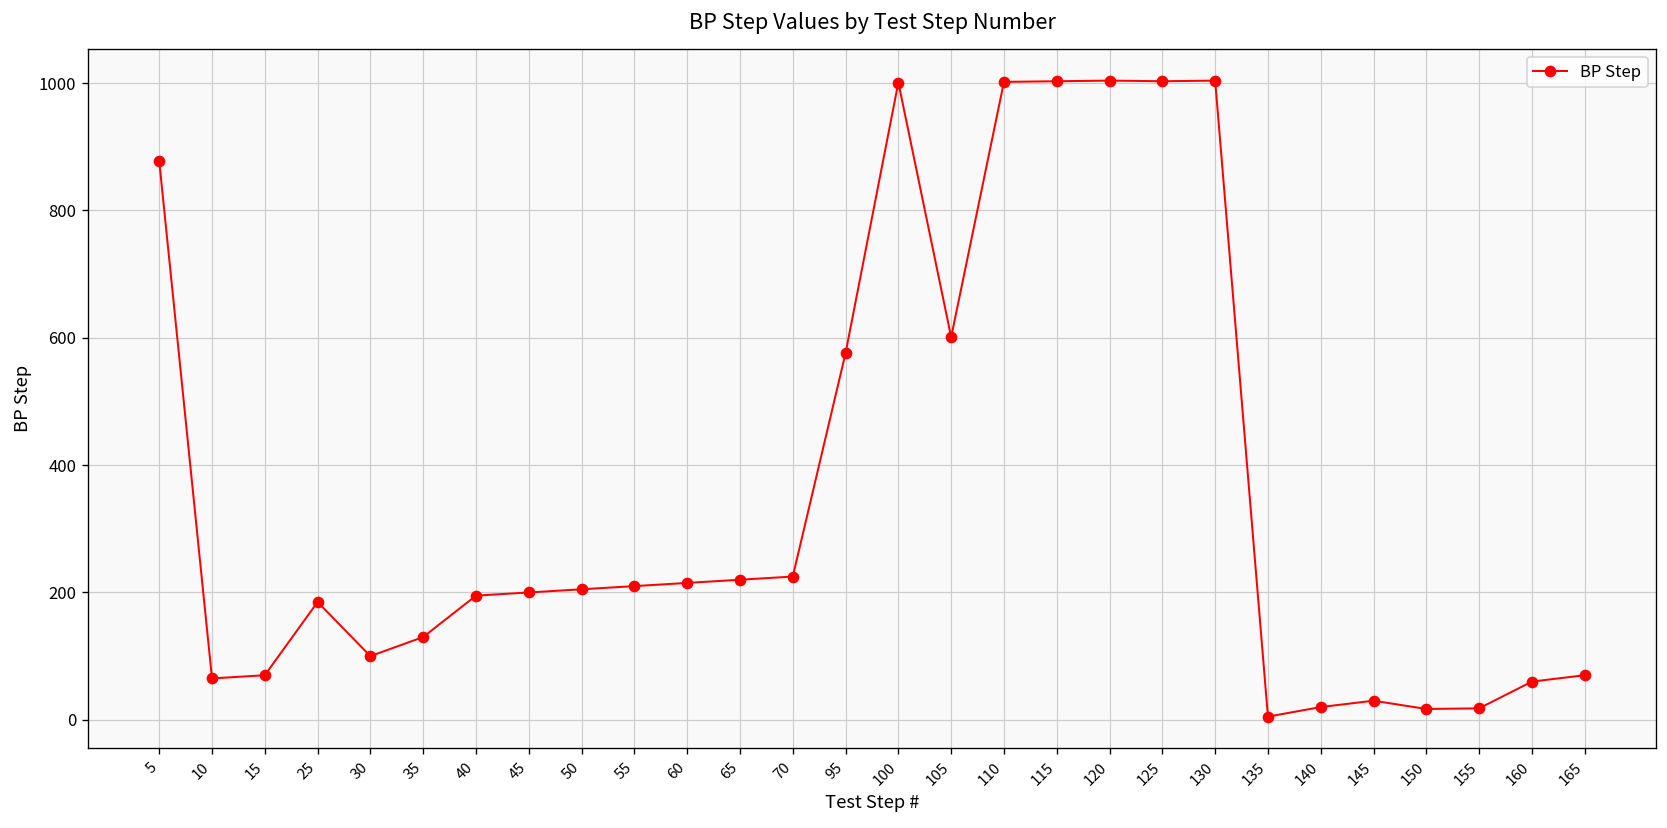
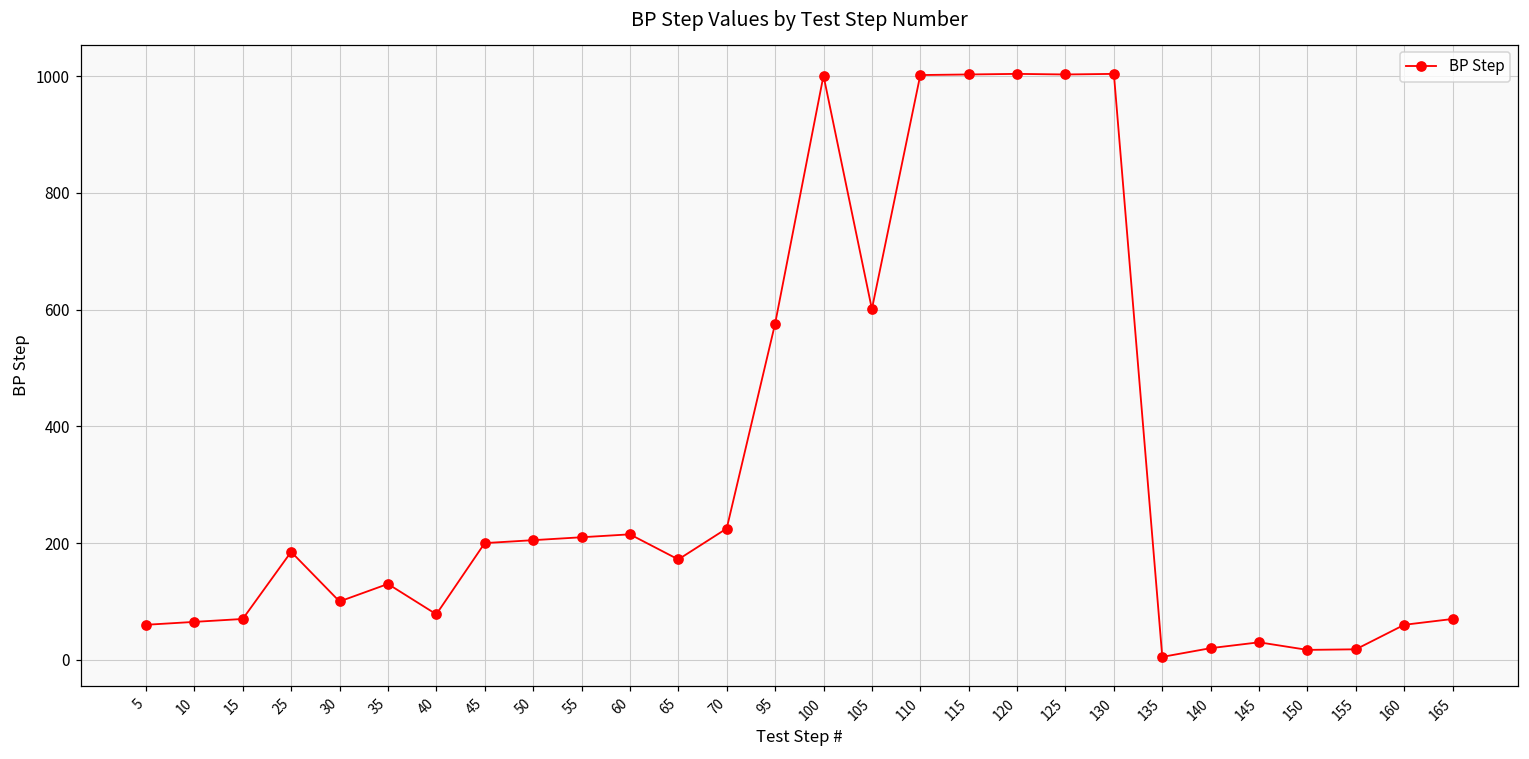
  {
-   "5": 880,
+   "5": 60,
    "10": 70,
    "15": 70,
    "25": 190,
    "30": 100,
    "35": 130,
-   "40": 200,
+   "40": 80,
    "45": 200,
    "50": 210,
    "55": 210,
    "60": 220,
-   "65": 220,
+   "65": 170,
    "70": 230,
    "95": 580,
    "100": 1000,
    "105": 600,
    "110": 1000,
    "115": 1000,
    "120": 1000,
    "125": 1000,
    "130": 1000,
    "135": 10,
    "140": 20,
    "145": 30,
    "150": 20,
    "155": 20,
    "160": 60,
    "165": 70
  }
